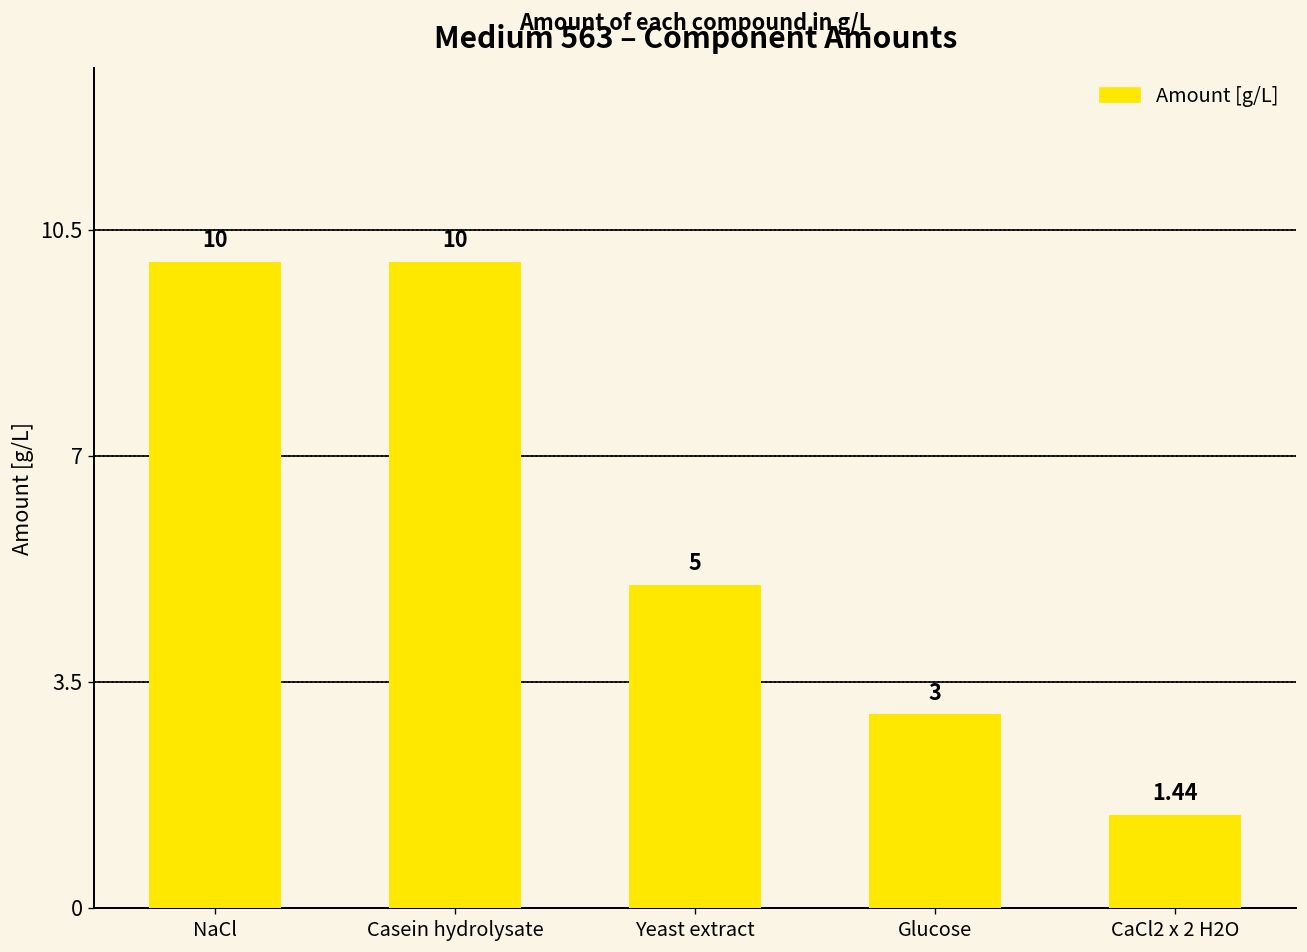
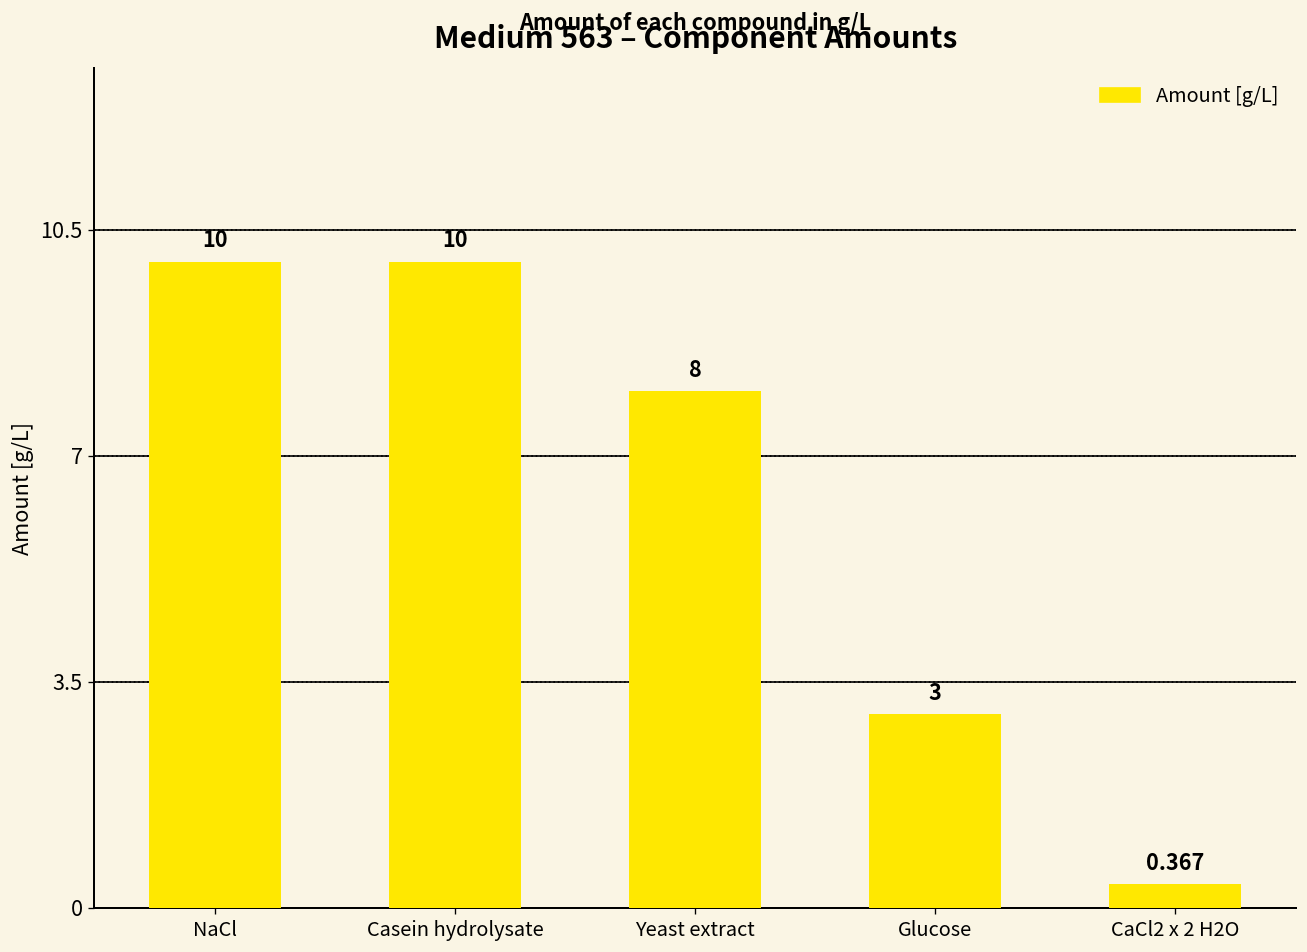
  {
    "NaCl": 10,
    "Casein hydrolysate": 10,
-   "Yeast extract": 5,
+   "Yeast extract": 8,
    "Glucose": 3,
-   "CaCl2 x 2 H2O": 1.44
+   "CaCl2 x 2 H2O": 0.367
  }
